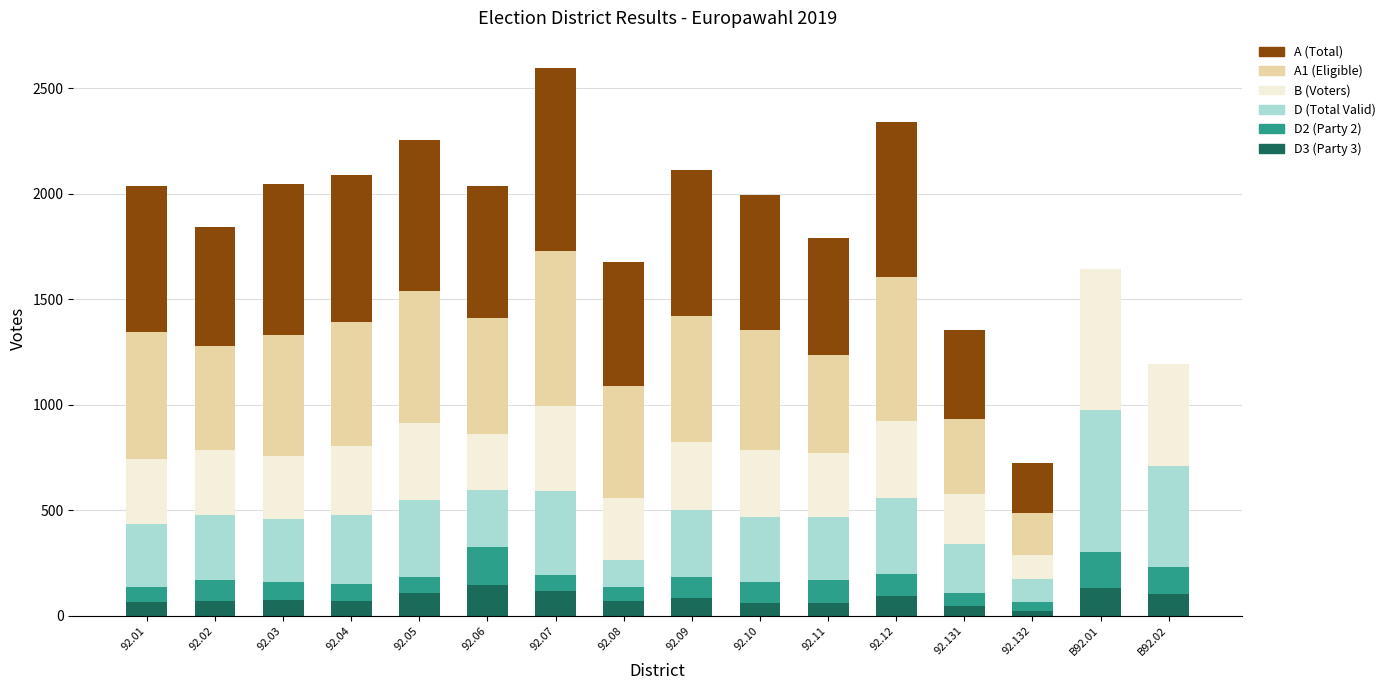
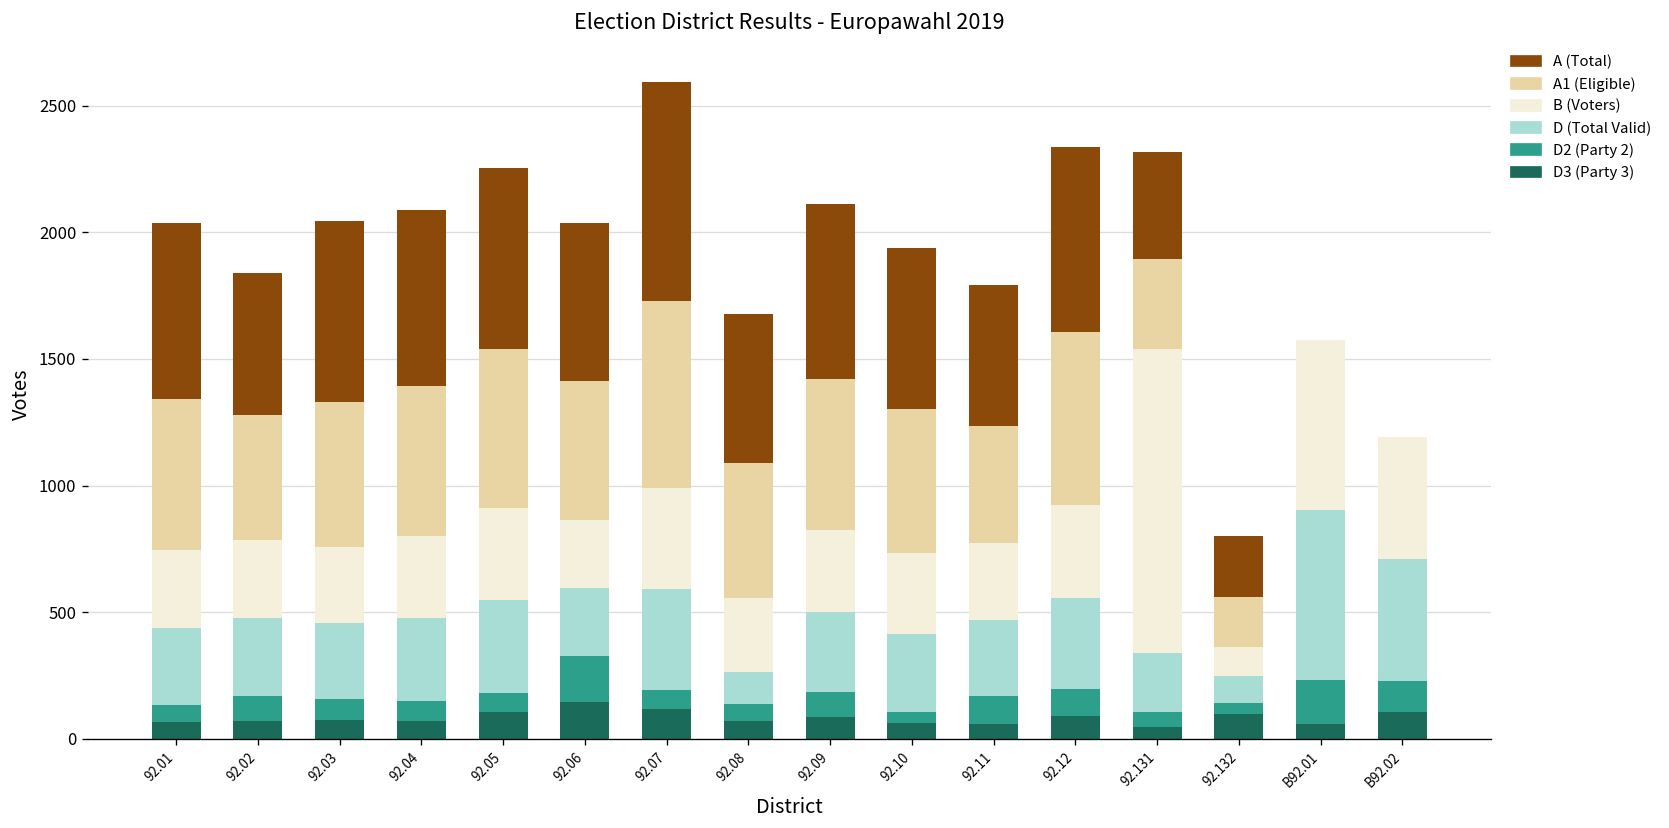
  {
    "D3 (Party 3)": {
      "92.01": 70,
      "92.02": 70,
      "92.03": 80,
      "92.04": 70,
      "92.05": 110,
      "92.06": 150,
      "92.07": 120,
      "92.08": 70,
      "92.09": 90,
      "92.10": 60,
      "92.11": 60,
      "92.12": 90,
      "92.131": 50,
-     "92.132": 20,
-     "B92.01": 130,
+     "92.132": 100,
+     "B92.01": 60,
      "B92.02": 110
    },
    "D2 (Party 2)": {
      "92.01": 70,
      "92.02": 100,
      "92.03": 80,
      "92.04": 80,
      "92.05": 80,
      "92.06": 180,
      "92.07": 80,
      "92.08": 60,
      "92.09": 100,
-     "92.10": 100,
+     "92.10": 40,
      "92.11": 110,
      "92.12": 110,
      "92.131": 60,
      "92.132": 40,
      "B92.01": 170,
      "B92.02": 130
    },
    "D (Total Valid)": {
      "92.01": 300,
      "92.02": 310,
      "92.03": 300,
      "92.04": 330,
      "92.05": 370,
      "92.06": 270,
      "92.07": 400,
      "92.08": 130,
      "92.09": 320,
      "92.10": 310,
      "92.11": 300,
      "92.12": 360,
      "92.131": 230,
      "92.132": 110,
      "B92.01": 670,
      "B92.02": 480
    },
    "B (Voters)": {
      "92.01": 310,
      "92.02": 310,
      "92.03": 300,
      "92.04": 330,
      "92.05": 370,
      "92.06": 270,
      "92.07": 400,
      "92.08": 290,
      "92.09": 320,
      "92.10": 320,
      "92.11": 300,
      "92.12": 370,
-     "92.131": 240,
+     "92.131": 1200,
      "92.132": 110,
      "B92.01": 670,
      "B92.02": 480
    },
    "A1 (Eligible)": {
      "92.01": 600,
      "92.02": 490,
      "92.03": 570,
      "92.04": 590,
      "92.05": 630,
      "92.06": 550,
      "92.07": 740,
      "92.08": 530,
      "92.09": 600,
      "92.10": 570,
      "92.11": 460,
      "92.12": 680,
      "92.131": 350,
      "92.132": 200,
      "B92.01": 0,
      "B92.02": 0
    },
    "A (Total)": {
      "92.01": 690,
      "92.02": 560,
      "92.03": 720,
      "92.04": 700,
      "92.05": 710,
      "92.06": 630,
      "92.07": 870,
      "92.08": 590,
      "92.09": 690,
      "92.10": 640,
      "92.11": 560,
      "92.12": 730,
      "92.131": 430,
      "92.132": 240,
      "B92.01": 0,
      "B92.02": 0
    }
  }
